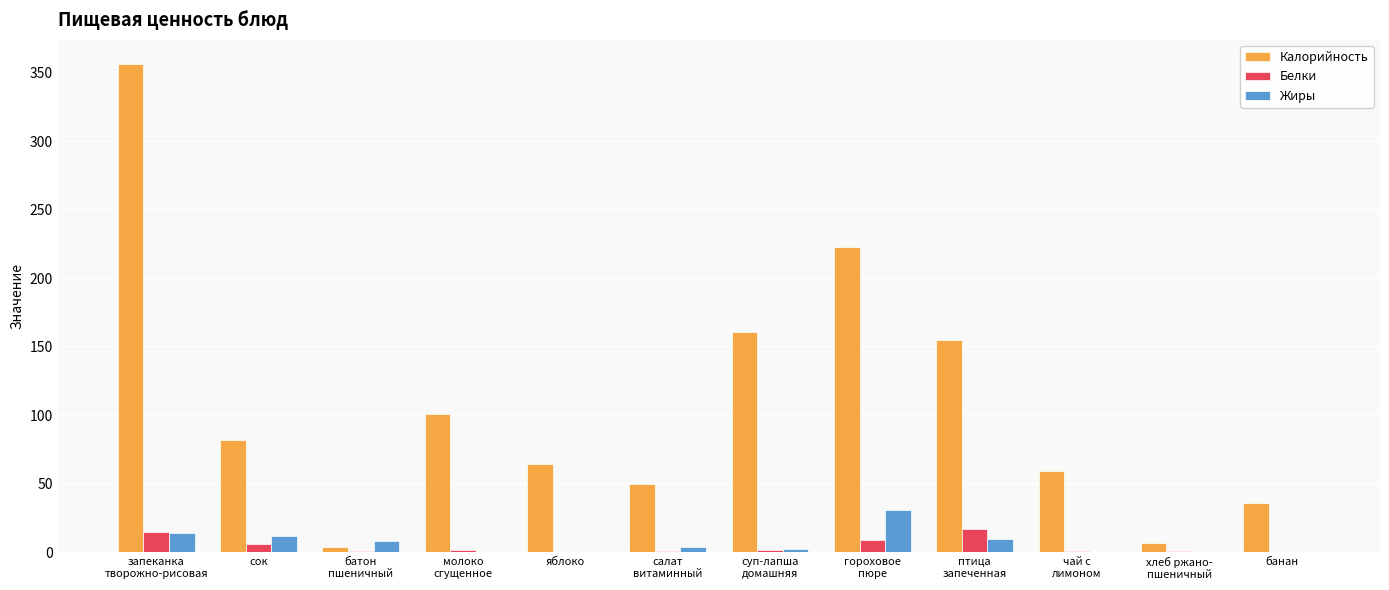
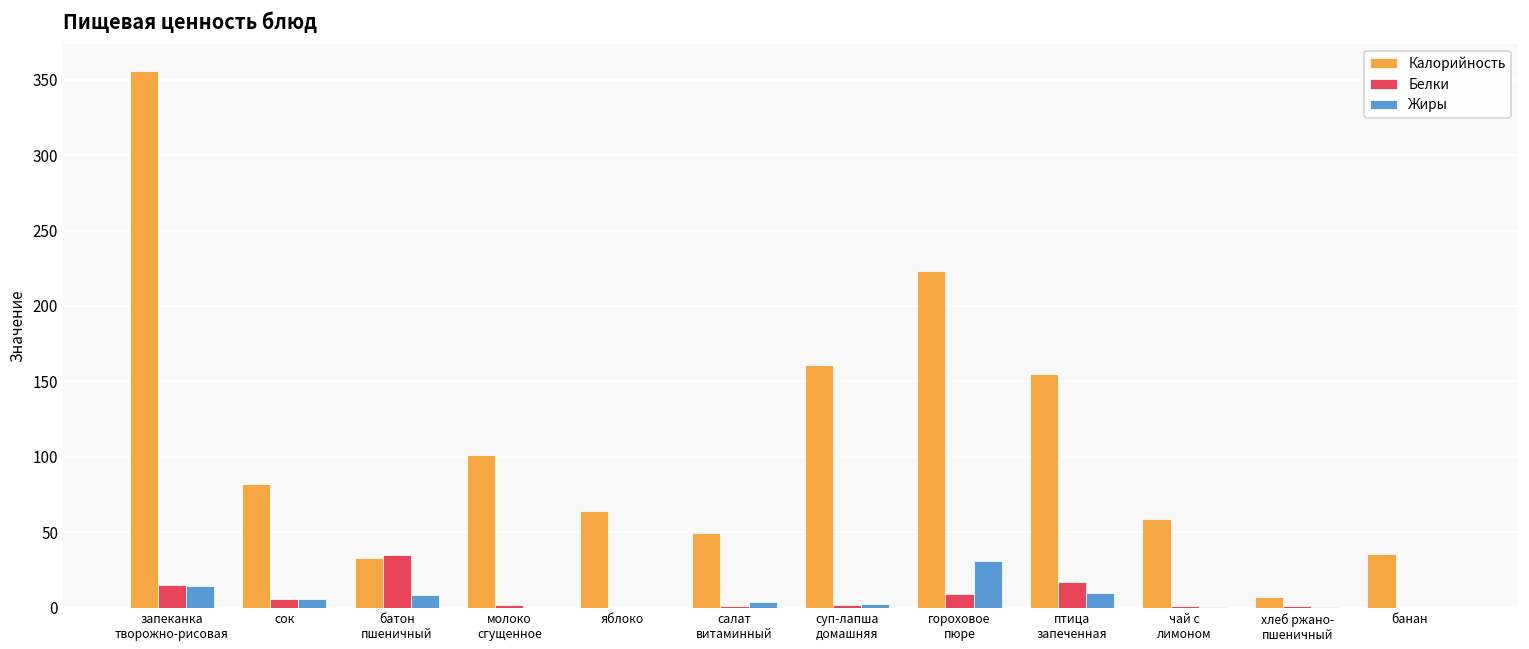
  {
    "Калорийность": {
      "запеканка творожно-рисовая": 356,
      "сок": 82,
-     "батон пшеничный": 4,
+     "батон пшеничный": 33,
      "молоко сгущенное": 101,
      "яблоко": 64,
      "салат витаминный": 50,
      "суп-лапша домашняя": 161,
      "гороховое пюре": 223,
      "птица запеченная": 155,
      "чай с лимоном": 59,
      "хлеб ржано- пшеничный": 7,
      "банан": 36
    },
    "Белки": {
      "запеканка творожно-рисовая": 15,
      "сок": 6,
-     "батон пшеничный": 1,
+     "батон пшеничный": 35,
      "молоко сгущенное": 2,
      "яблоко": 0,
      "суп-лапша домашняя": 2,
      "гороховое пюре": 9,
      "птица запеченная": 17,
      "банан": 0
    },
    "Жиры": {
      "запеканка творожно-рисовая": 14,
-     "сок": 12,
+     "сок": 6,
      "батон пшеничный": 8,
      "молоко сгущенное": 0,
      "яблоко": 0,
      "салат витаминный": 4,
      "суп-лапша домашняя": 2,
      "гороховое пюре": 31,
      "птица запеченная": 10,
      "банан": 0
    }
  }
